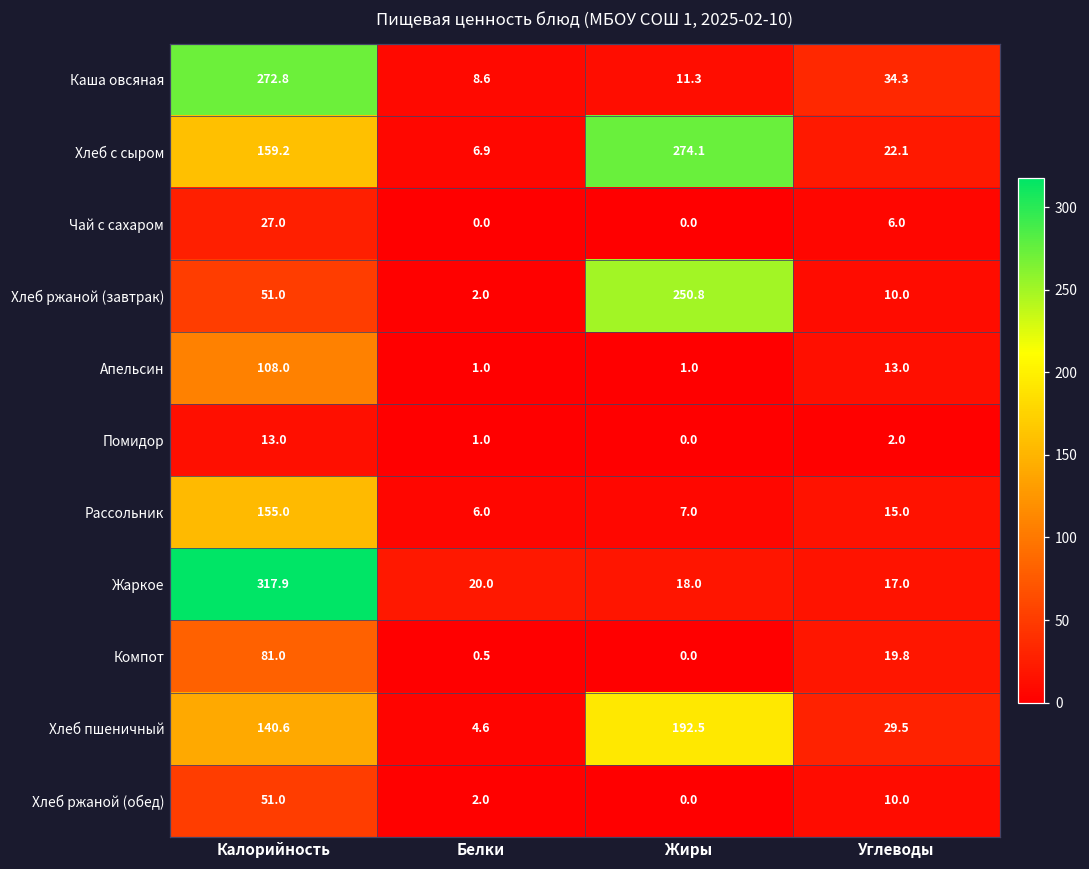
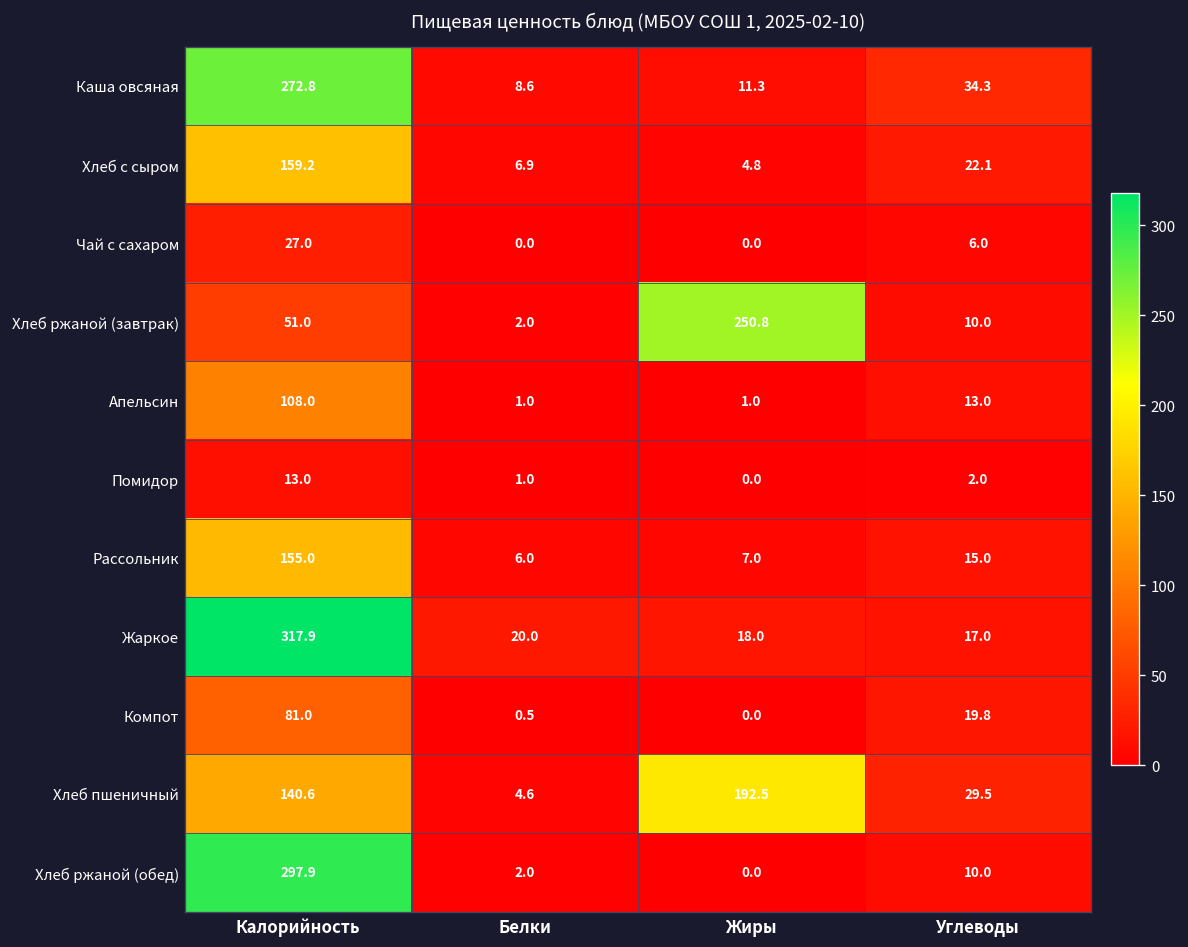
  {
    "Каша овсяная": {
      "Калорийность": 272.8,
      "Белки": 8.6,
      "Жиры": 11.3,
      "Углеводы": 34.3
    },
    "Хлеб с сыром": {
      "Калорийность": 159.2,
      "Белки": 6.9,
-     "Жиры": 274.1,
+     "Жиры": 4.8,
      "Углеводы": 22.1
    },
    "Чай с сахаром": {
      "Калорийность": 27.0,
      "Белки": 0.0,
      "Жиры": 0.0,
      "Углеводы": 6.0
    },
    "Хлеб ржаной (завтрак)": {
      "Калорийность": 51.0,
      "Белки": 2.0,
      "Жиры": 250.8,
      "Углеводы": 10.0
    },
    "Апельсин": {
      "Калорийность": 108.0,
      "Белки": 1.0,
      "Жиры": 1.0,
      "Углеводы": 13.0
    },
    "Помидор": {
      "Калорийность": 13.0,
      "Белки": 1.0,
      "Жиры": 0.0,
      "Углеводы": 2.0
    },
    "Рассольник": {
      "Калорийность": 155.0,
      "Белки": 6.0,
      "Жиры": 7.0,
      "Углеводы": 15.0
    },
    "Жаркое": {
      "Калорийность": 317.9,
      "Белки": 20.0,
      "Жиры": 18.0,
      "Углеводы": 17.0
    },
    "Компот": {
      "Калорийность": 81.0,
      "Белки": 0.5,
      "Жиры": 0.0,
      "Углеводы": 19.8
    },
    "Хлеб пшеничный": {
      "Калорийность": 140.6,
      "Белки": 4.6,
      "Жиры": 192.5,
      "Углеводы": 29.5
    },
    "Хлеб ржаной (обед)": {
-     "Калорийность": 51.0,
+     "Калорийность": 297.9,
      "Белки": 2.0,
      "Жиры": 0.0,
      "Углеводы": 10.0
    }
  }
